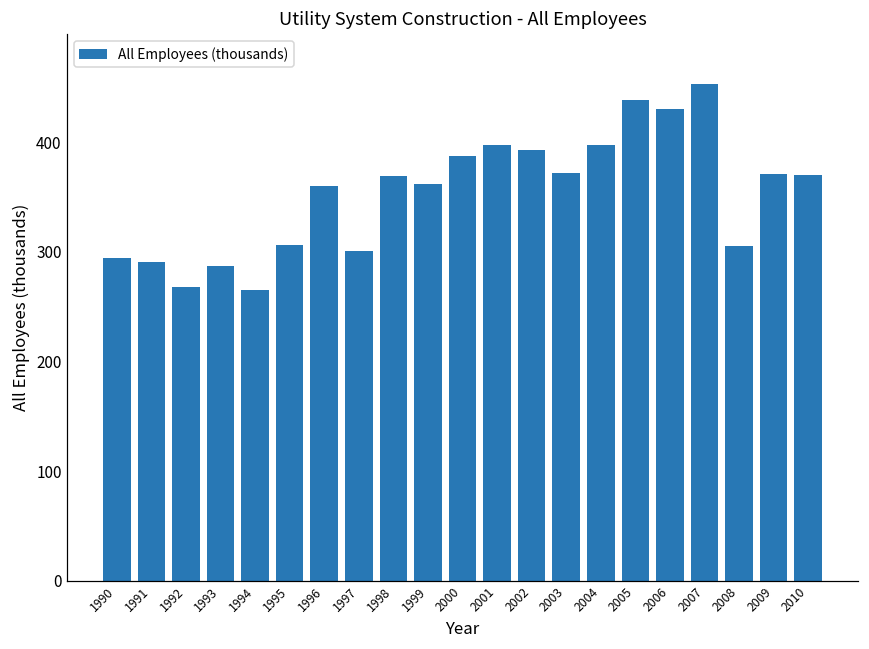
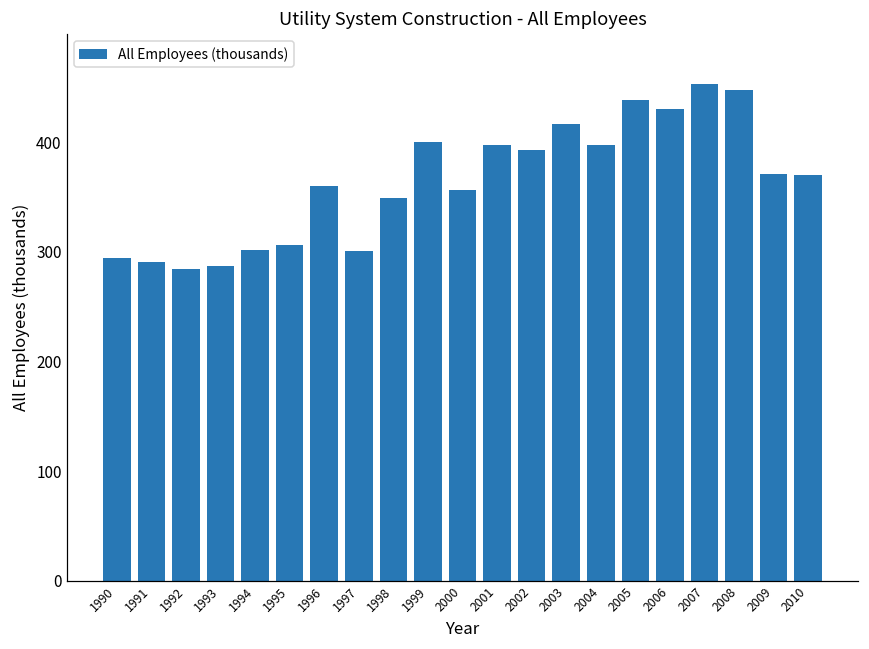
  {
    "1990": 290,
    "1991": 290,
-   "1992": 270,
+   "1992": 280,
    "1993": 290,
-   "1994": 260,
+   "1994": 300,
    "1995": 310,
    "1996": 360,
    "1997": 300,
-   "1998": 370,
-   "1999": 360,
-   "2000": 390,
+   "1998": 350,
+   "1999": 400,
+   "2000": 360,
    "2001": 400,
    "2002": 390,
-   "2003": 370,
+   "2003": 420,
    "2004": 400,
    "2005": 440,
    "2006": 430,
    "2007": 450,
-   "2008": 310,
+   "2008": 450,
    "2009": 370,
    "2010": 370
  }
